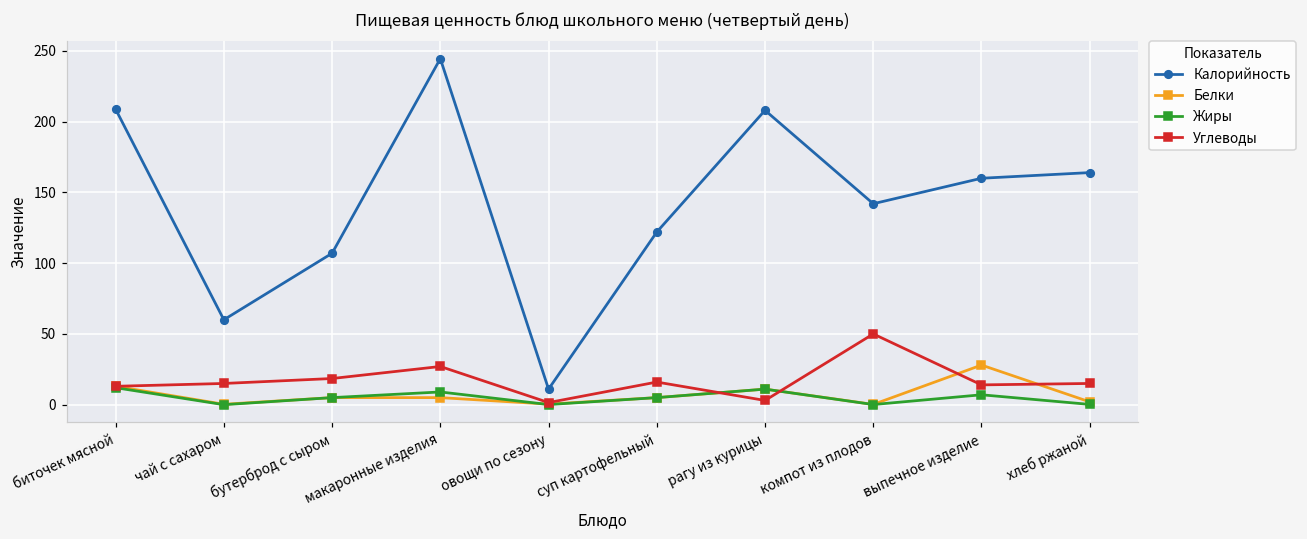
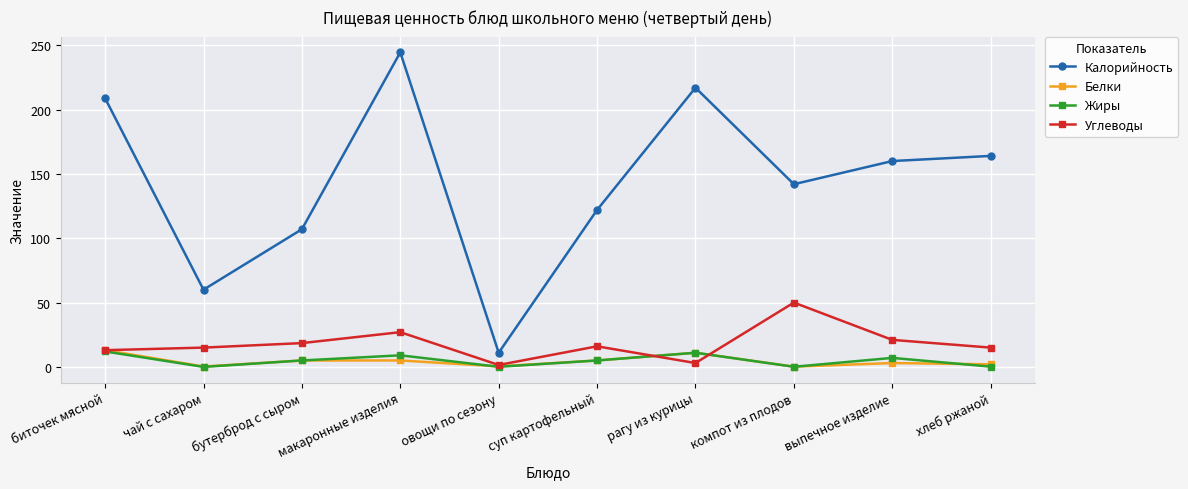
  {
    "Калорийность": {
      "биточек мясной": 209,
      "чай с сахаром": 60,
      "бутерброд с сыром": 107,
      "макаронные изделия": 245,
      "овощи по сезону": 11,
      "суп картофельный": 122,
-     "рагу из курицы": 208,
+     "рагу из курицы": 217,
      "компот из плодов": 142,
      "выпечное изделие": 160,
      "хлеб ржаной": 164
    },
    "Белки": {
      "макаронные изделия": 5,
-     "выпечное изделие": 28
+     "выпечное изделие": 3
    },
    "Жиры": {
      "макаронные изделия": 9,
      "выпечное изделие": 7
    },
    "Углеводы": {
      "чай с сахаром": 15,
      "бутерброд с сыром": 19,
      "макаронные изделия": 27,
      "суп картофельный": 16,
      "рагу из курицы": 3,
      "компот из плодов": 50,
-     "выпечное изделие": 14,
+     "выпечное изделие": 21,
      "хлеб ржаной": 15
    }
  }
